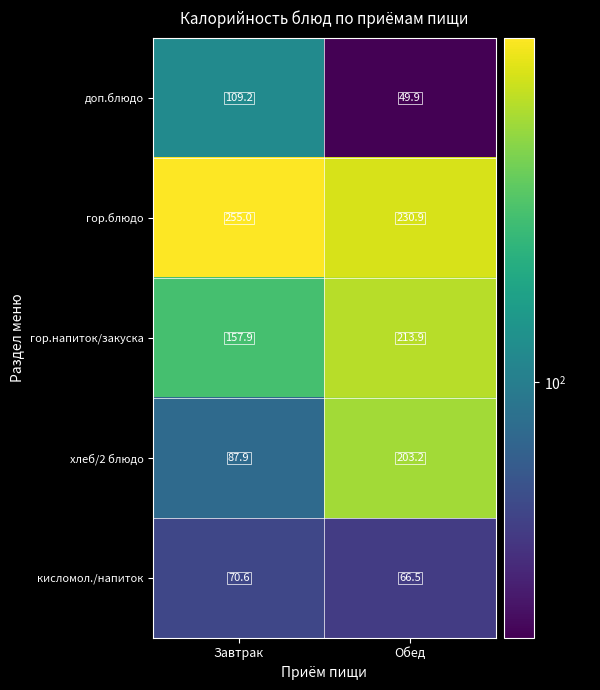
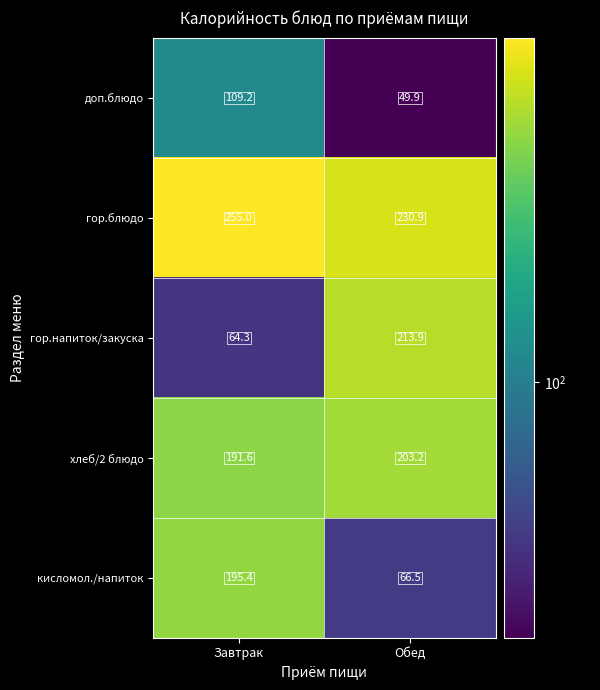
  {
    "гор.напиток/закуска": {
-     "Завтрак": 157.9
+     "Завтрак": 64.3
    },
    "хлеб/2 блюдо": {
-     "Завтрак": 87.9
+     "Завтрак": 191.6
    },
    "кисломол./напиток": {
-     "Завтрак": 70.6
+     "Завтрак": 195.4
    }
  }
